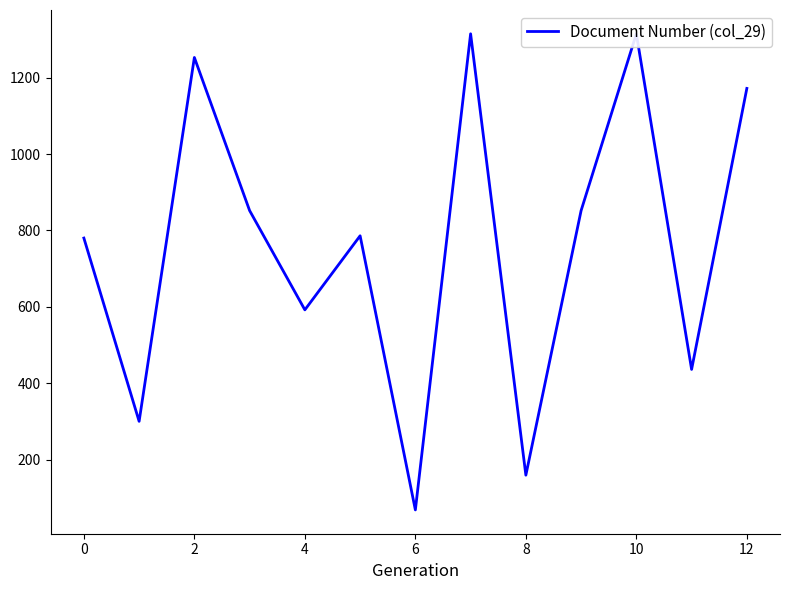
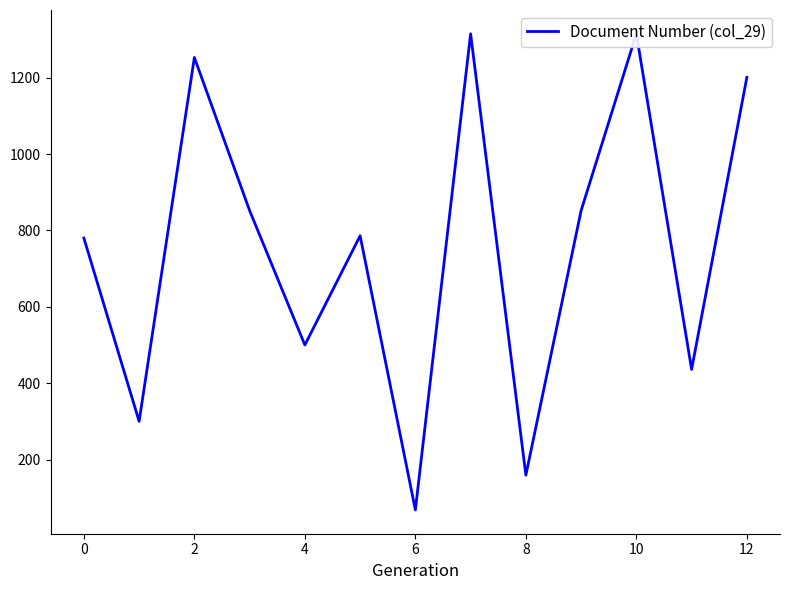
  {
    "0": 780,
    "2": 1250,
-   "4": 590,
+   "4": 500,
    "6": 70,
    "8": 160,
-   "12": 1170
+   "12": 1200
  }
